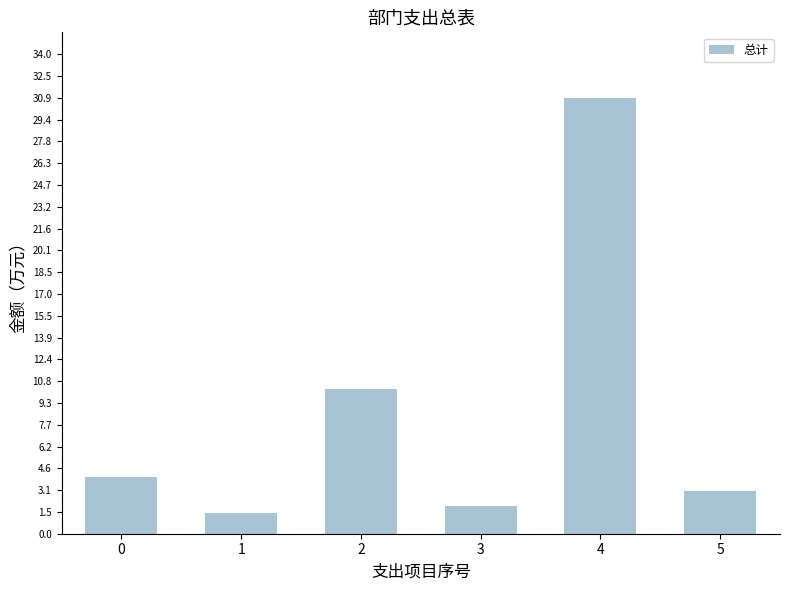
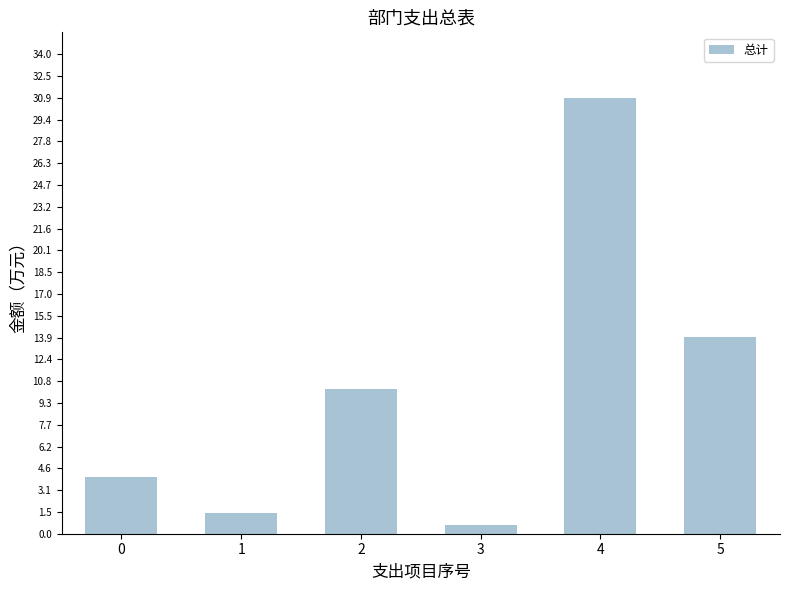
  {
    "0": 4.1,
    "1": 1.5,
    "2": 10.2,
-   "3": 2.0,
+   "3": 0.6,
    "4": 30.9,
-   "5": 3.0
+   "5": 13.9
  }
